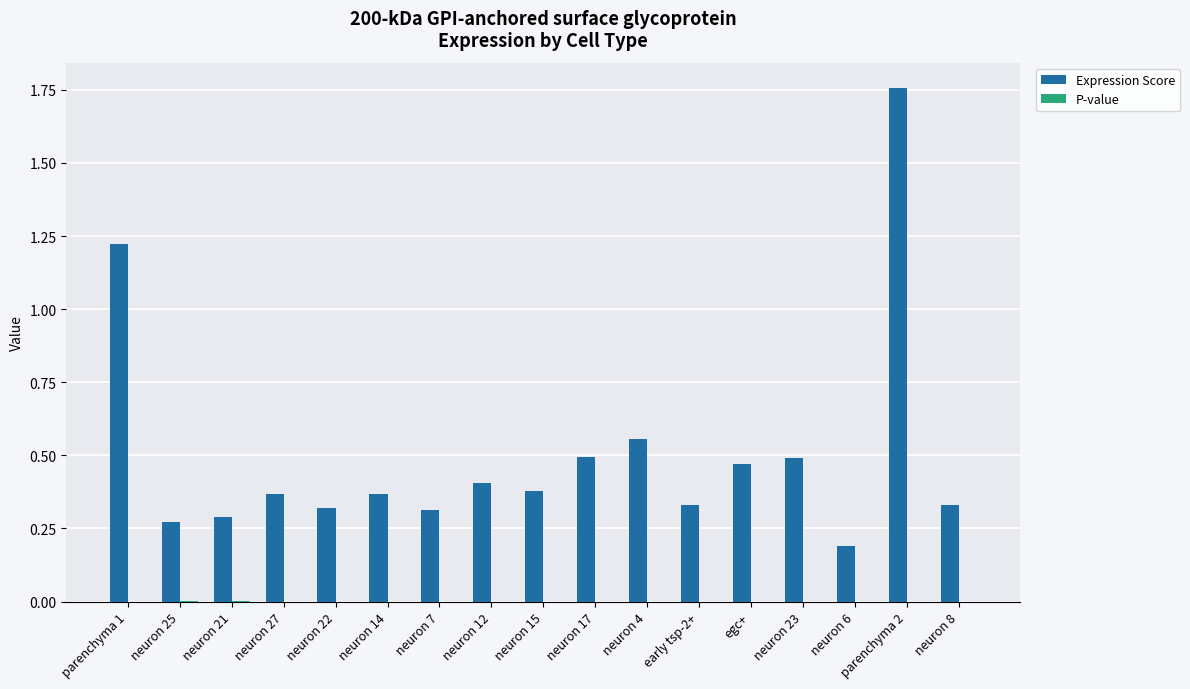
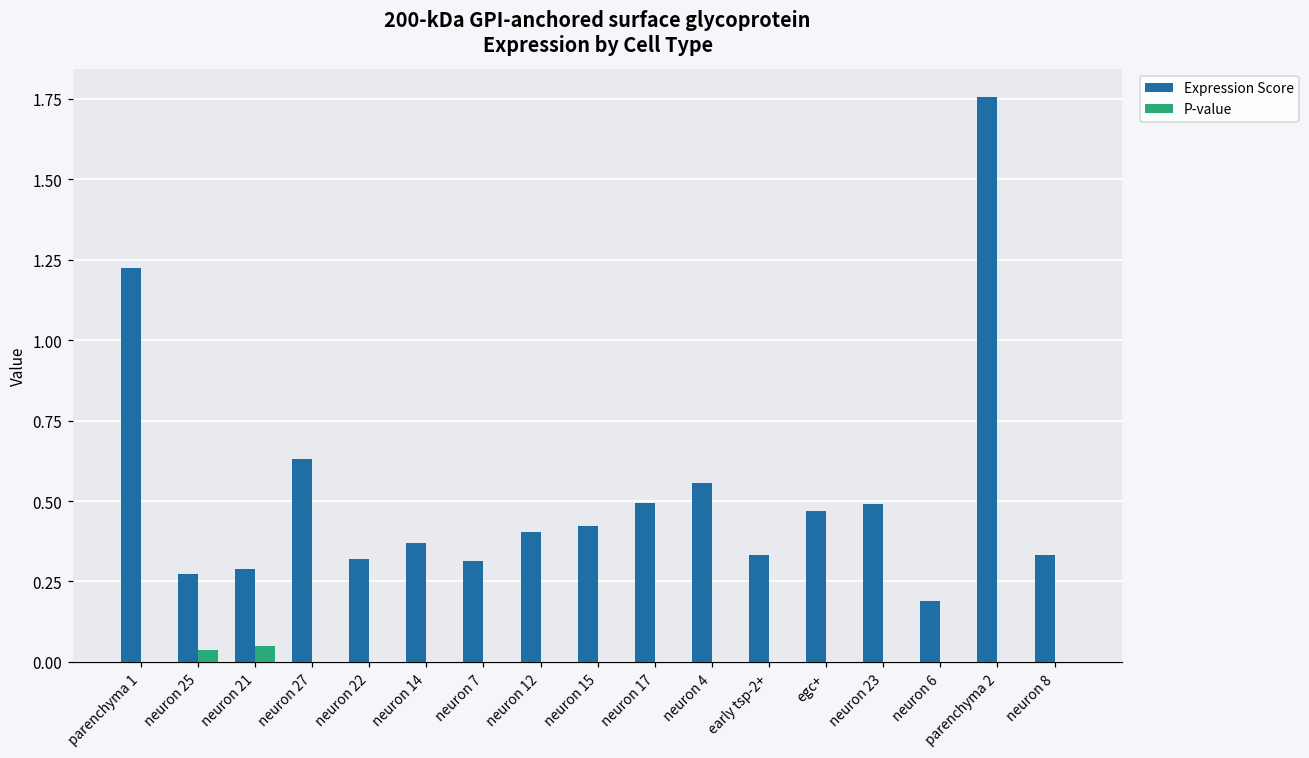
  {
    "Expression Score": {
      "parenchyma 1": 1.22,
      "neuron 25": 0.27,
      "neuron 21": 0.29,
-     "neuron 27": 0.37,
+     "neuron 27": 0.63,
      "neuron 22": 0.32,
      "neuron 14": 0.37,
      "neuron 7": 0.31,
      "neuron 12": 0.40,
-     "neuron 15": 0.38,
+     "neuron 15": 0.42,
      "neuron 17": 0.49,
      "neuron 4": 0.55,
      "early tsp-2+": 0.33,
      "egc+": 0.47,
      "neuron 23": 0.49,
      "neuron 6": 0.19,
      "parenchyma 2": 1.76,
      "neuron 8": 0.33
    },
    "P-value": {
      "parenchyma 1": 0.00,
-     "neuron 25": 0.00,
-     "neuron 21": 0.00
+     "neuron 25": 0.04,
+     "neuron 21": 0.05
    }
  }
